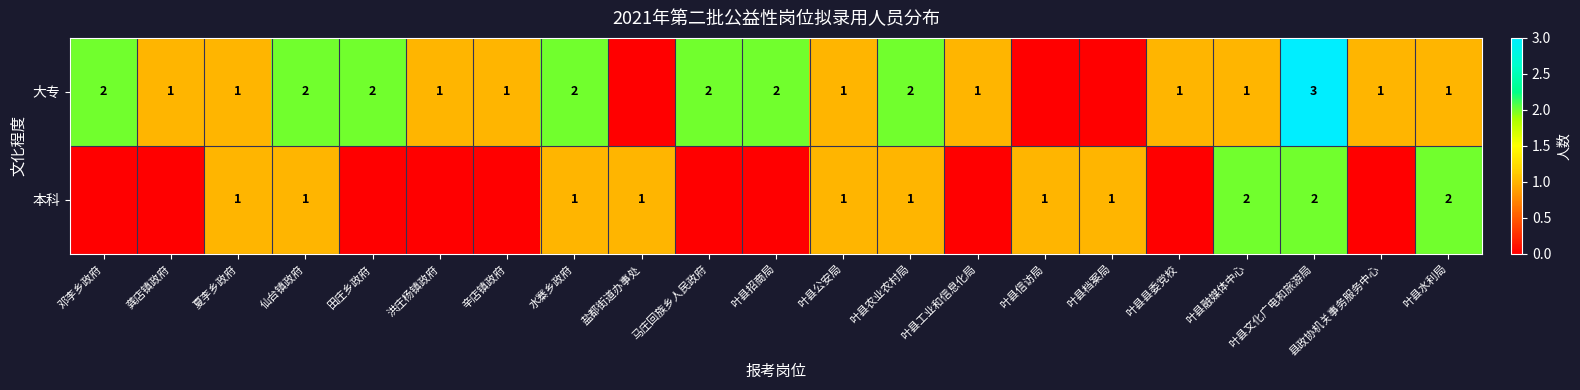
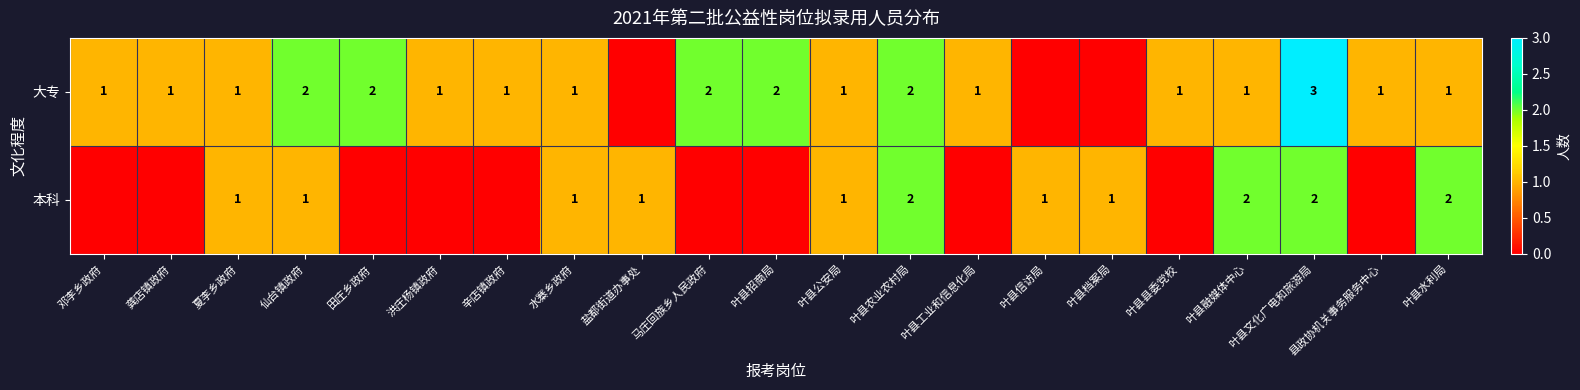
  {
    "大专": {
-     "邓李乡政府": 2,
+     "邓李乡政府": 1,
      "龚店镇政府": 1,
      "夏李乡政府": 1,
      "仙台镇政府": 2,
      "田庄乡政府": 2,
      "洪庄杨镇政府": 1,
      "辛店镇政府": 1,
-     "水寨乡政府": 2,
+     "水寨乡政府": 1,
      "马庄回族乡人民政府": 2,
      "叶县招商局": 2,
      "叶县公安局": 1,
      "叶县农业农村局": 2,
      "叶县工业和信息化局": 1,
      "叶县县委党校": 1,
      "叶县融媒体中心": 1,
      "叶县文化广电和旅游局": 3,
      "县政协机关事务服务中心": 1,
      "叶县水利局": 1
    },
    "本科": {
      "夏李乡政府": 1,
      "仙台镇政府": 1,
      "水寨乡政府": 1,
      "盐都街道办事处": 1,
      "叶县公安局": 1,
-     "叶县农业农村局": 1,
+     "叶县农业农村局": 2,
      "叶县信访局": 1,
      "叶县档案局": 1,
      "叶县融媒体中心": 2,
      "叶县文化广电和旅游局": 2,
      "叶县水利局": 2
    }
  }
